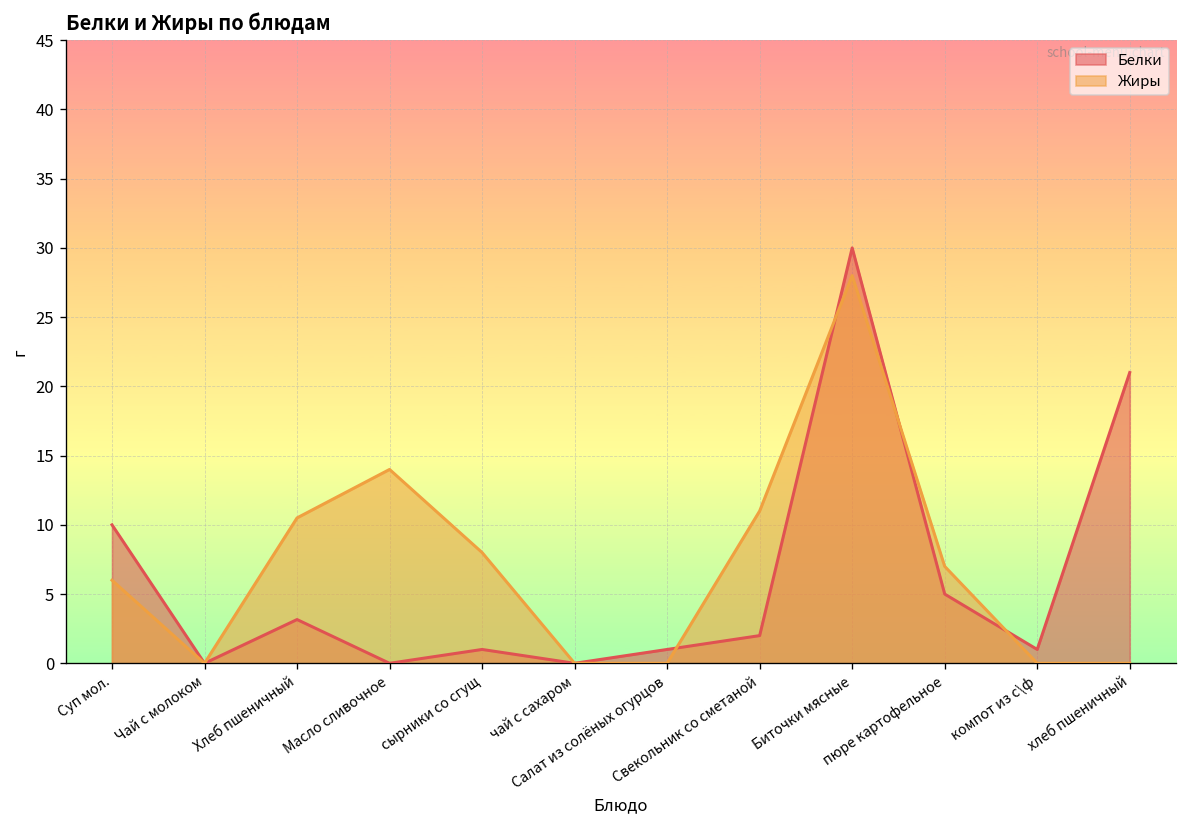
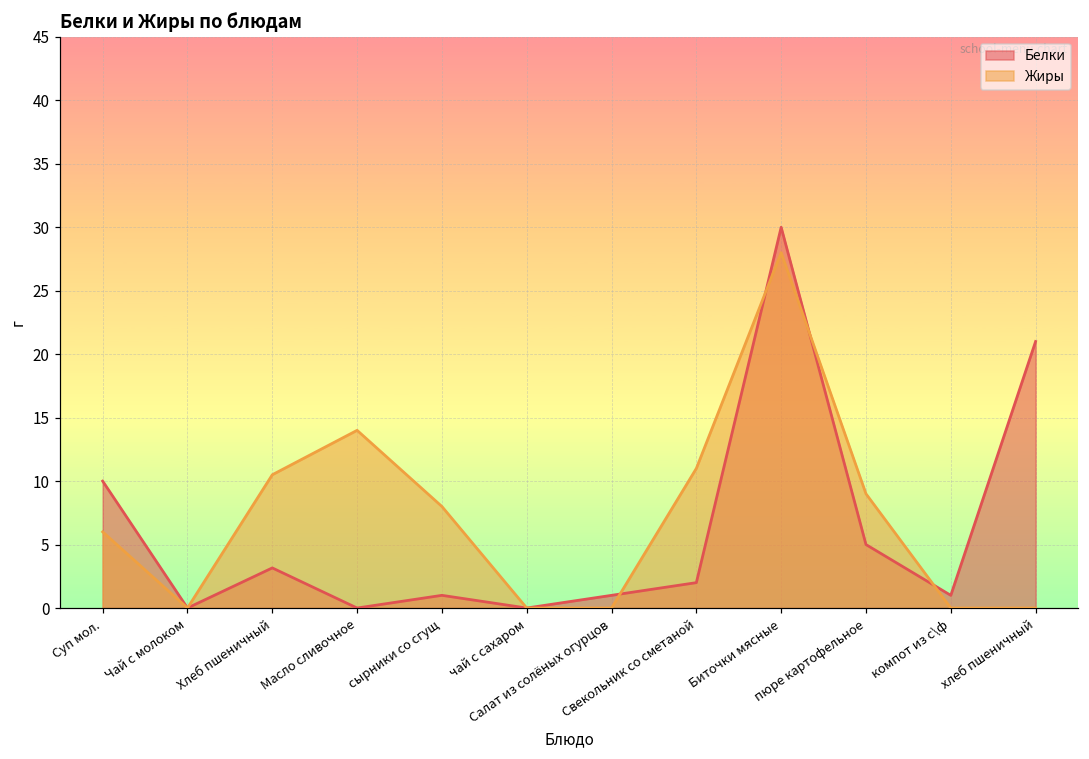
  {
    "Белки": {
      "Суп мол.": 10,
      "Хлеб пшеничный": 3,
      "Масло сливочное": 0,
      "сырники со сгущ": 1,
      "Салат из солёных огурцов": 1,
      "Свекольник со сметаной": 2,
      "Биточки мясные": 30,
      "пюре картофельное": 5,
      "компот из с\\ф": 1,
      "хлеб пшеничный": 21
    },
    "Жиры": {
      "Суп мол.": 6,
      "Хлеб пшеничный": 10.5,
      "Масло сливочное": 14,
      "сырники со сгущ": 8,
      "Салат из солёных огурцов": 0,
      "Свекольник со сметаной": 11,
      "Биточки мясные": 28,
-     "пюре картофельное": 7,
+     "пюре картофельное": 9,
      "компот из с\\ф": 0,
      "хлеб пшеничный": 0
    }
  }
